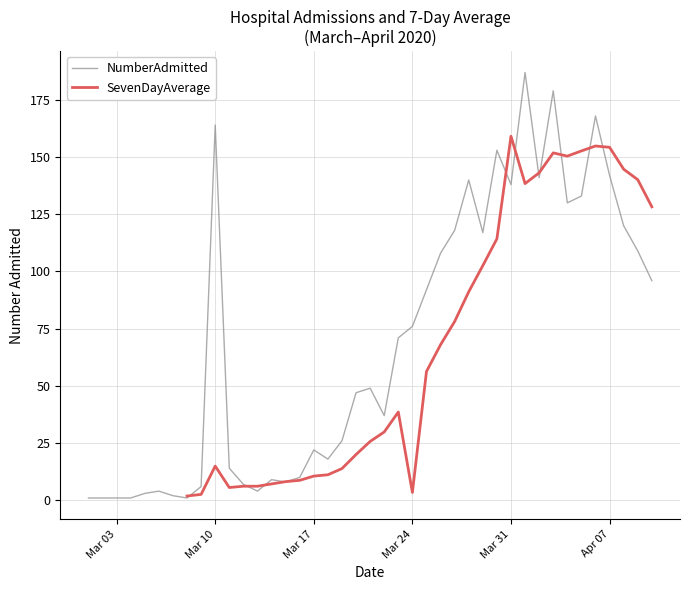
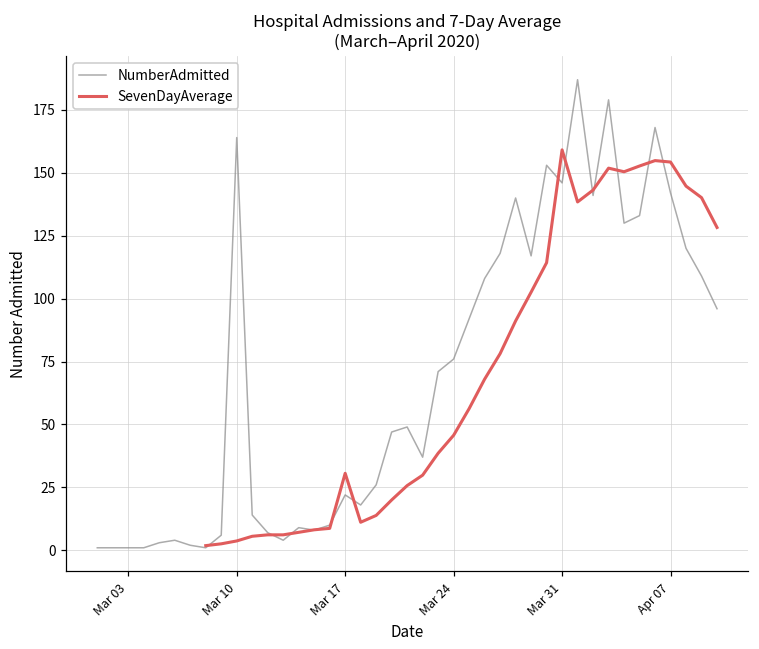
  {
    "NumberAdmitted": {
      "Mar 03": 1,
      "Mar 10": 164,
      "Mar 17": 22,
      "Mar 24": 76,
-     "Mar 31": 138,
+     "Mar 31": 146,
      "Apr 07": 142
    },
    "SevenDayAverage": {
-     "Mar 10": 15,
-     "Mar 17": 11,
-     "Mar 24": 3,
+     "Mar 10": 4,
+     "Mar 17": 31,
+     "Mar 24": 46,
      "Mar 31": 159,
      "Apr 07": 154
    }
  }
